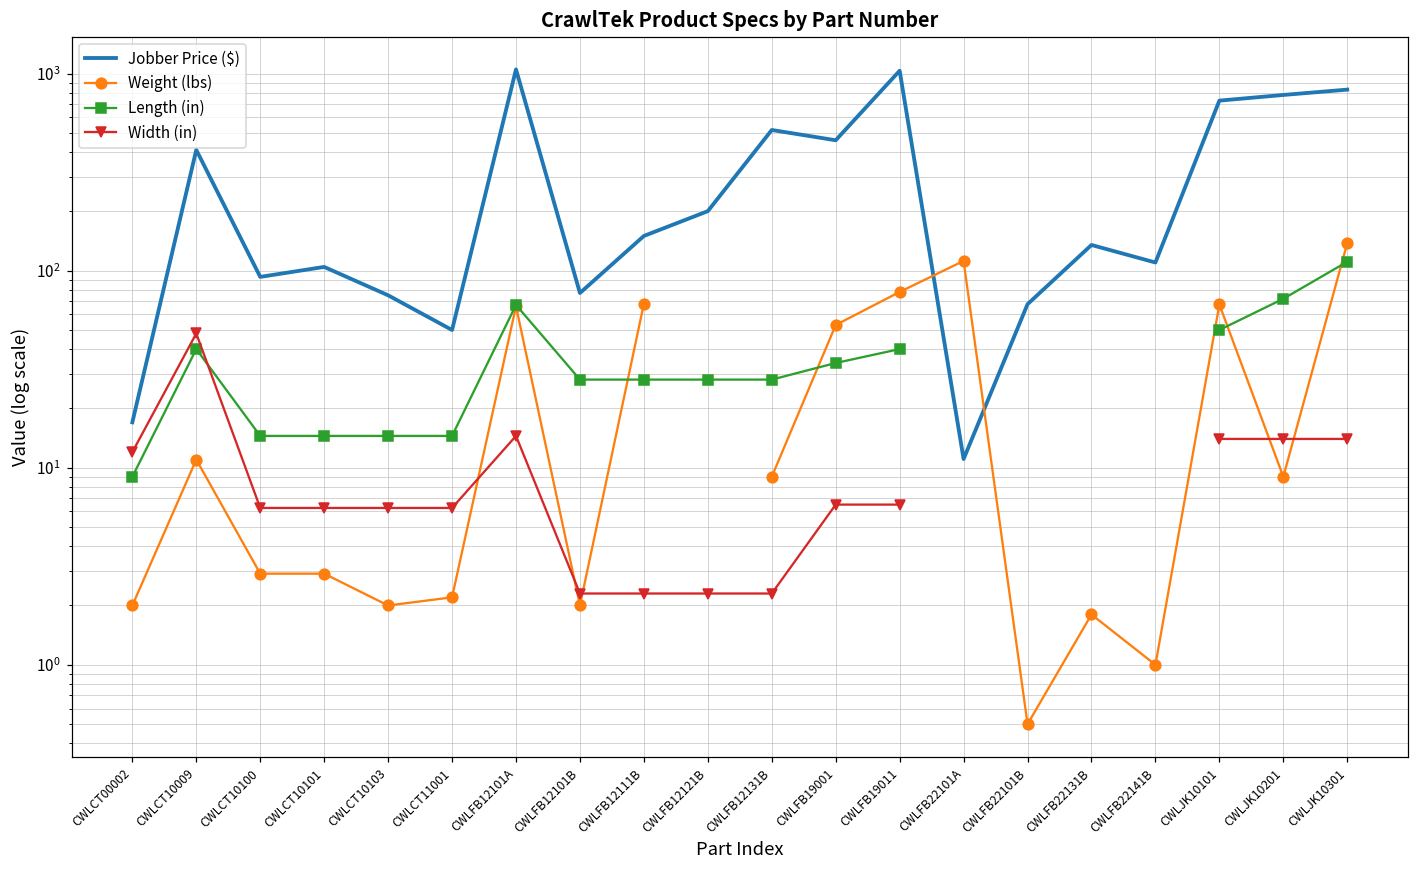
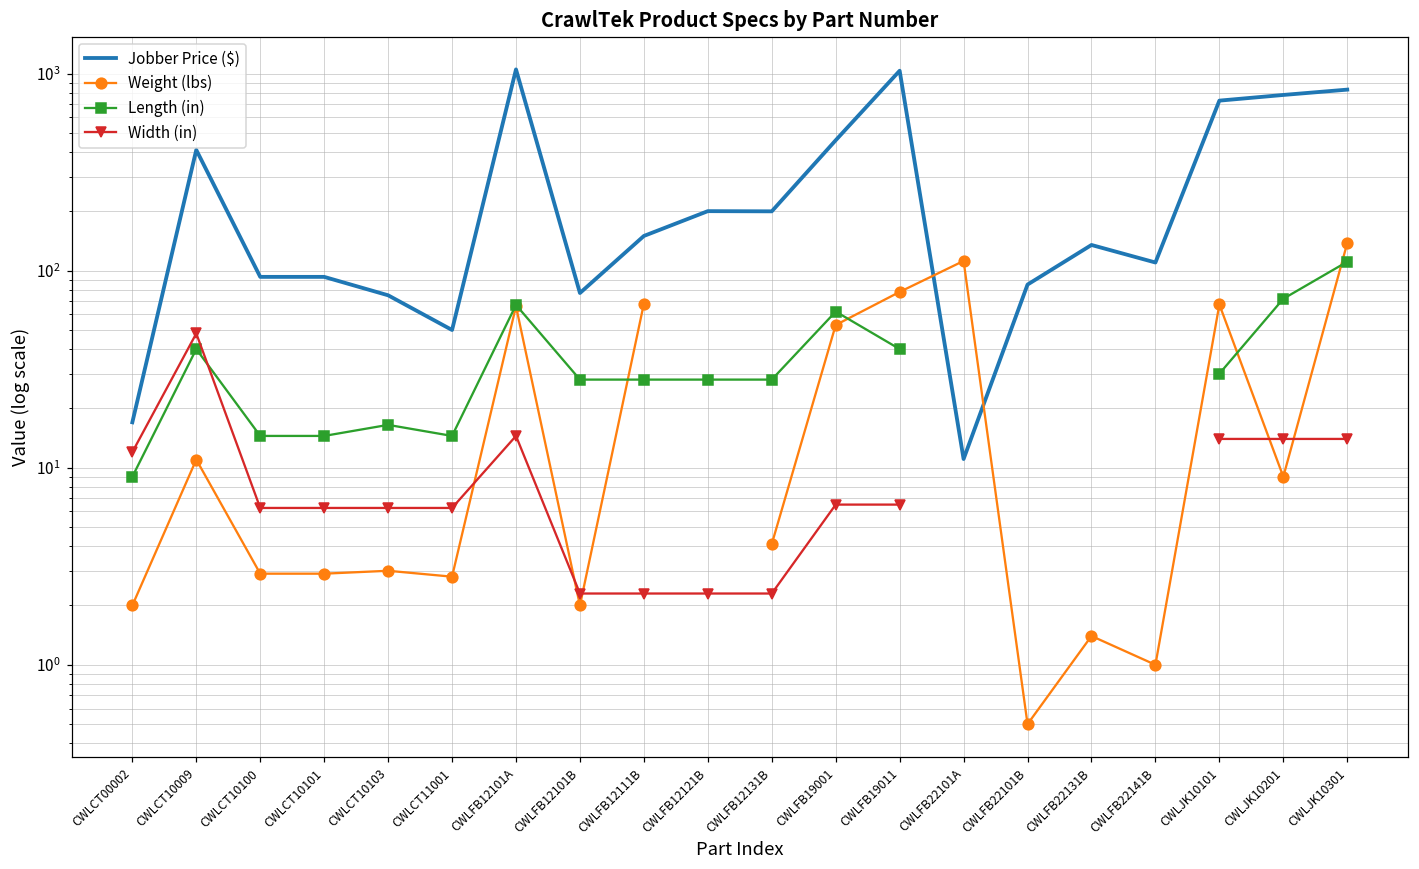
  {
    "Jobber Price ($)": {
      "CWLCT00002": 17,
      "CWLCT10009": 410,
      "CWLCT10100": 90,
-     "CWLCT10101": 100,
+     "CWLCT10101": 90,
      "CWLCT10103": 75,
      "CWLCT11001": 50,
      "CWLFB12101A": 1000,
      "CWLFB12101B": 77,
      "CWLFB12111B": 150,
      "CWLFB12121B": 200,
-     "CWLFB12131B": 520,
+     "CWLFB12131B": 200,
      "CWLFB19001": 460,
      "CWLFB19011": 1000,
      "CWLFB22101A": 11,
-     "CWLFB22101B": 68,
+     "CWLFB22101B": 80,
      "CWLFB22131B": 130,
      "CWLFB22141B": 110,
      "CWLJK10101": 730,
      "CWLJK10201": 800,
      "CWLJK10301": 800
    },
    "Weight (lbs)": {
      "CWLCT00002": 2.0,
      "CWLCT10009": 11,
      "CWLCT10100": 2.9,
      "CWLCT10101": 2.9,
-     "CWLCT10103": 2,
-     "CWLCT11001": 2.2,
+     "CWLCT10103": 3,
+     "CWLCT11001": 2.8,
      "CWLFB12101B": 2.0,
      "CWLFB12111B": 68,
-     "CWLFB12131B": 9,
+     "CWLFB12131B": 4.1,
      "CWLFB19001": 53,
      "CWLFB19011": 80,
      "CWLFB22101A": 110,
      "CWLFB22101B": 0.5,
-     "CWLFB22131B": 1.8,
+     "CWLFB22131B": 1.4,
      "CWLFB22141B": 1.0,
      "CWLJK10101": 67,
      "CWLJK10201": 9,
      "CWLJK10301": 140
    },
    "Length (in)": {
      "CWLCT00002": 9,
      "CWLCT10009": 40,
      "CWLCT10100": 15,
      "CWLCT10101": 15,
-     "CWLCT10103": 15,
+     "CWLCT10103": 17,
      "CWLCT11001": 15,
      "CWLFB12101B": 28,
      "CWLFB12111B": 28,
      "CWLFB12121B": 28,
      "CWLFB12131B": 28,
-     "CWLFB19001": 34,
+     "CWLFB19001": 62,
      "CWLFB19011": 40,
-     "CWLJK10101": 50,
+     "CWLJK10101": 30,
      "CWLJK10201": 72,
      "CWLJK10301": 110
    },
    "Width (in)": {
      "CWLCT00002": 12,
      "CWLCT10009": 48,
      "CWLCT10100": 6.3,
      "CWLCT10101": 6.3,
      "CWLCT10103": 6.3,
      "CWLCT11001": 6.3,
      "CWLFB12101A": 15,
      "CWLFB12101B": 2.3,
      "CWLFB12111B": 2.3,
      "CWLFB12121B": 2.3,
      "CWLFB12131B": 2.3,
      "CWLFB19001": 6.5,
      "CWLFB19011": 6.5,
      "CWLJK10101": 14,
      "CWLJK10201": 14,
      "CWLJK10301": 14
    }
  }
